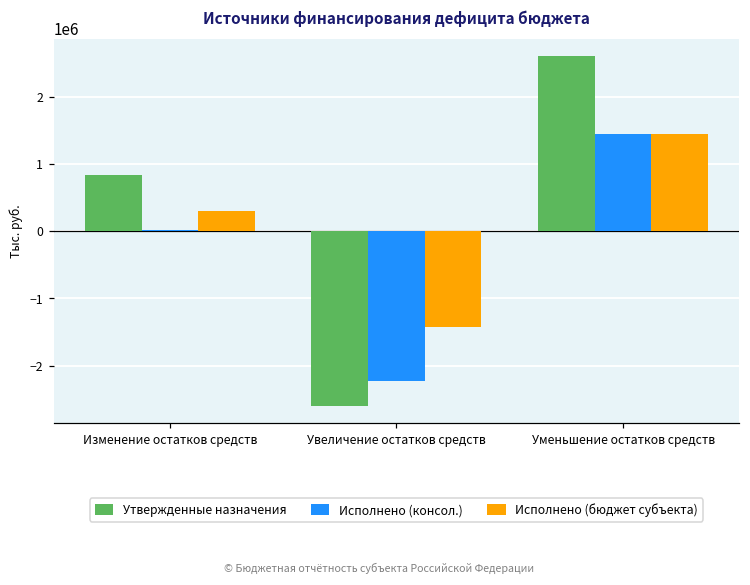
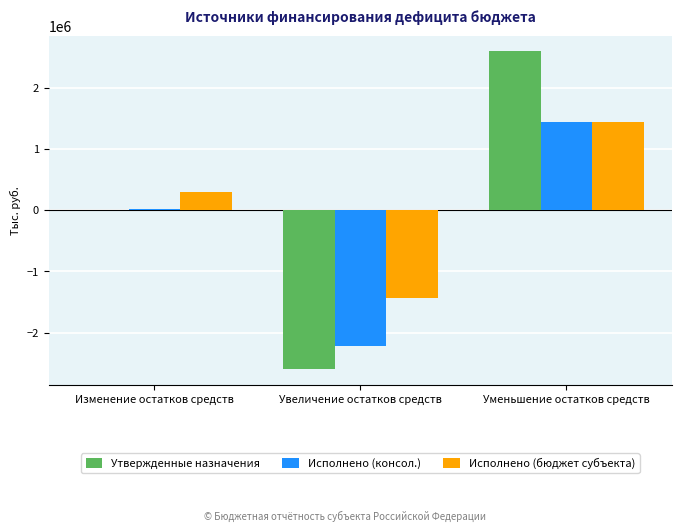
  {
    "Утвержденные назначения": {
-     "Изменение остатков средств": 800000,
+     "Изменение остатков средств": 0,
      "Увеличение остатков средств": -2600000,
      "Уменьшение остатков средств": 2600000
    },
    "Исполнено (консол.)": {
      "Увеличение остатков средств": -2200000,
      "Уменьшение остатков средств": 1400000
    },
    "Исполнено (бюджет субъекта)": {
      "Изменение остатков средств": 300000,
      "Увеличение остатков средств": -1400000,
      "Уменьшение остатков средств": 1400000
    }
  }
